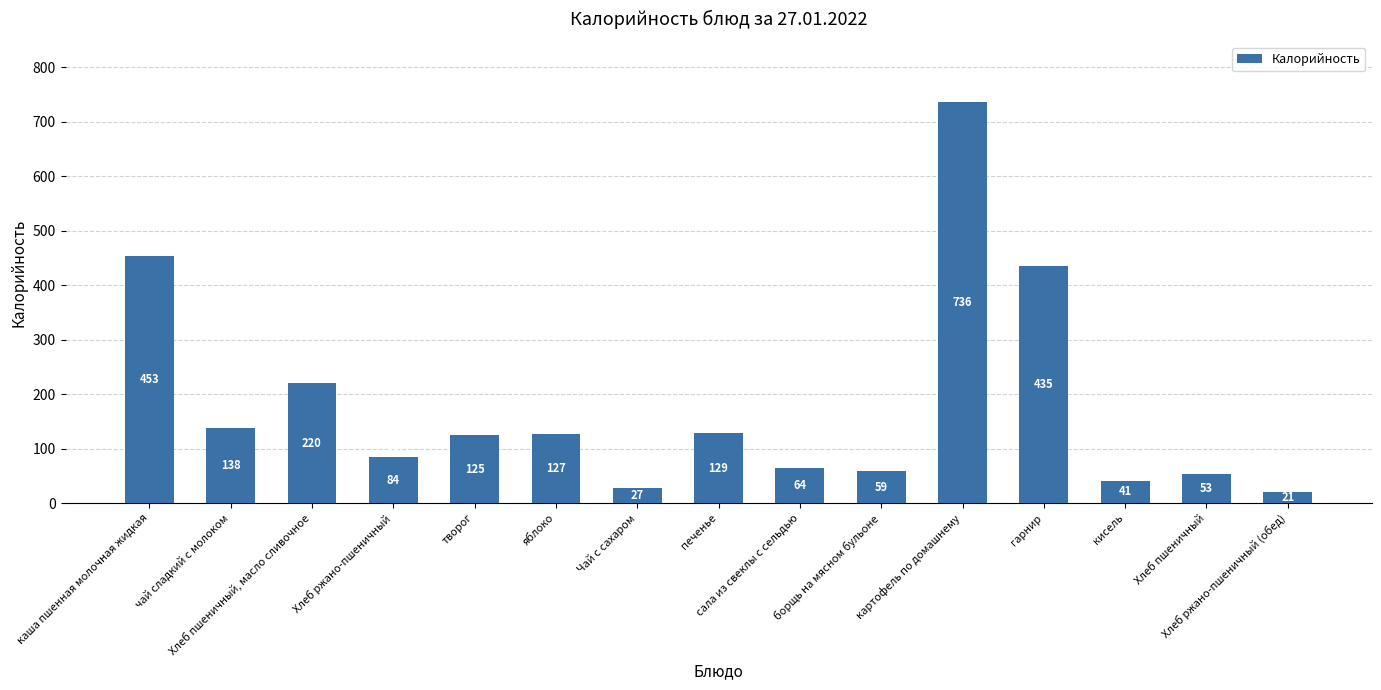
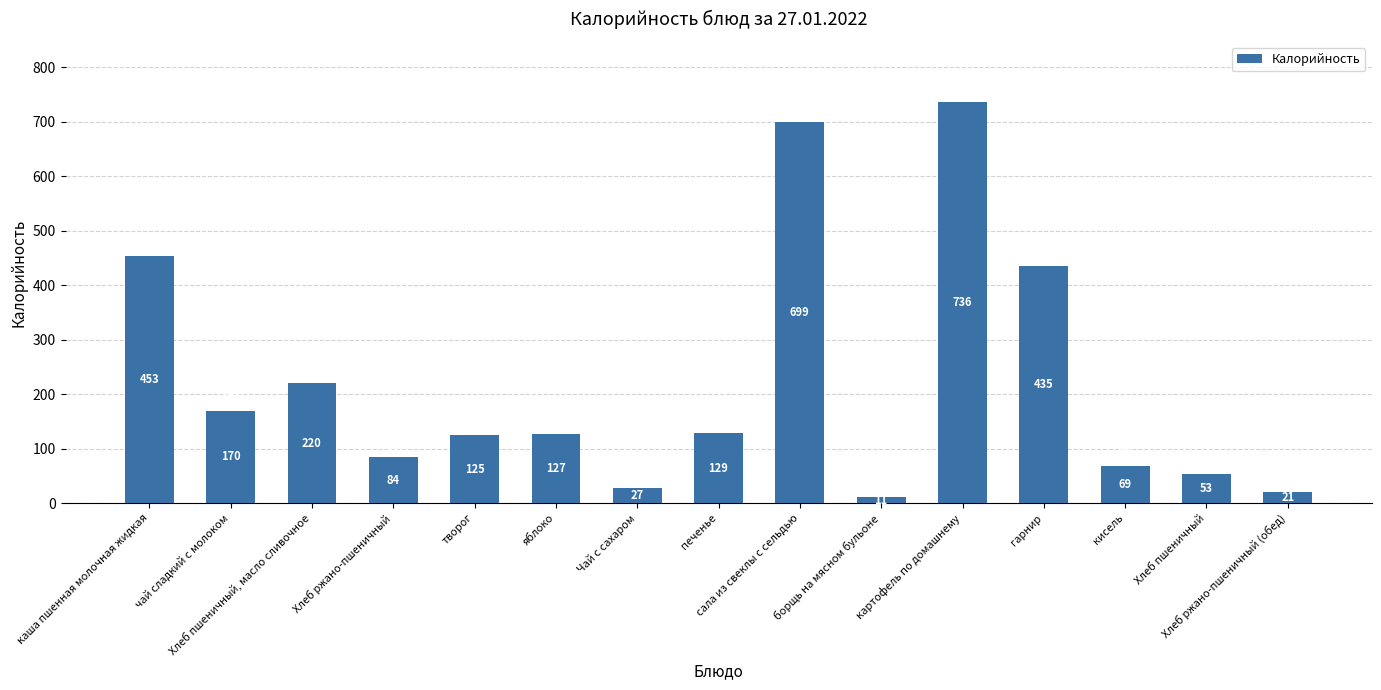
  {
    "каша пшенная молочная жидкая": 453,
-   "чай сладкий с молоком": 138,
+   "чай сладкий с молоком": 170,
    "Хлеб пшеничный, масло сливочное": 220,
    "Хлеб ржано-пшеничный": 84,
    "творог": 125,
    "яблоко": 127,
    "Чай с сахаром": 27,
    "печенье": 129,
-   "сала из свеклы с сельдью": 64,
-   "борщь на мясном бульоне": 60,
+   "сала из свеклы с сельдью": 699,
+   "борщь на мясном бульоне": 10,
    "картофель по домашнему": 736,
    "гарнир": 435,
-   "кисель": 41,
+   "кисель": 69,
    "Хлеб пшеничный": 53,
    "Хлеб ржано-пшеничный (обед)": 21
  }
